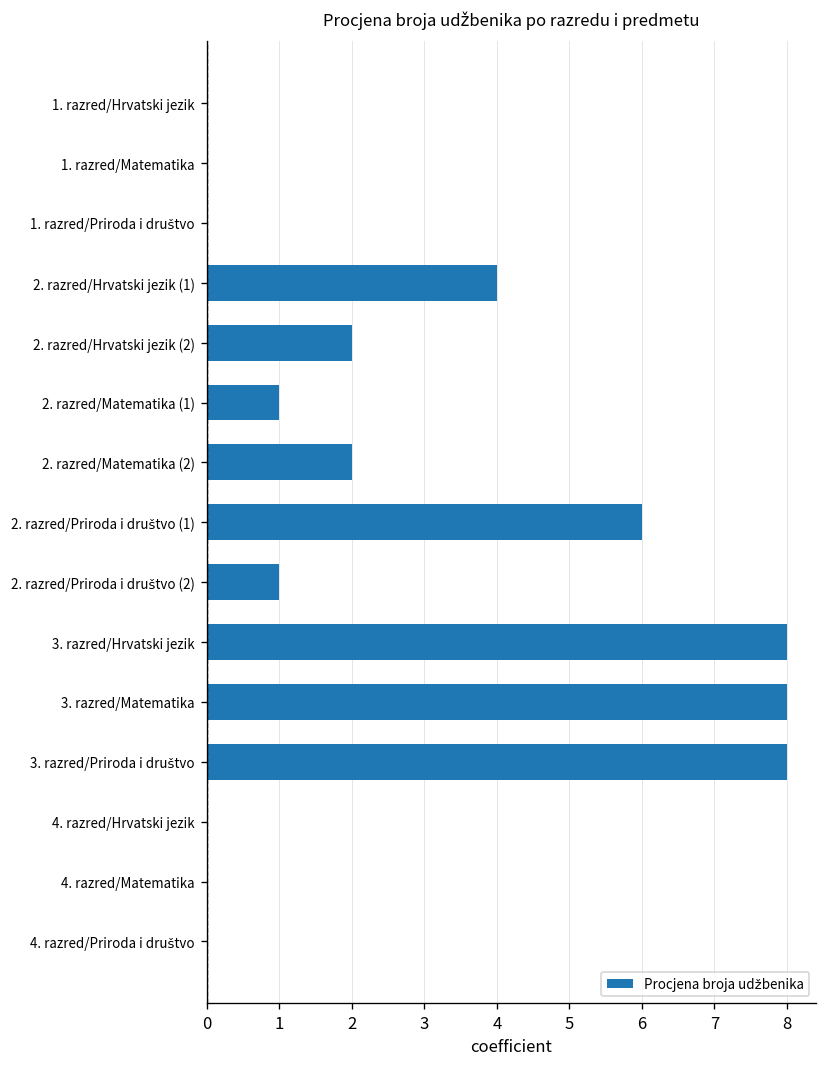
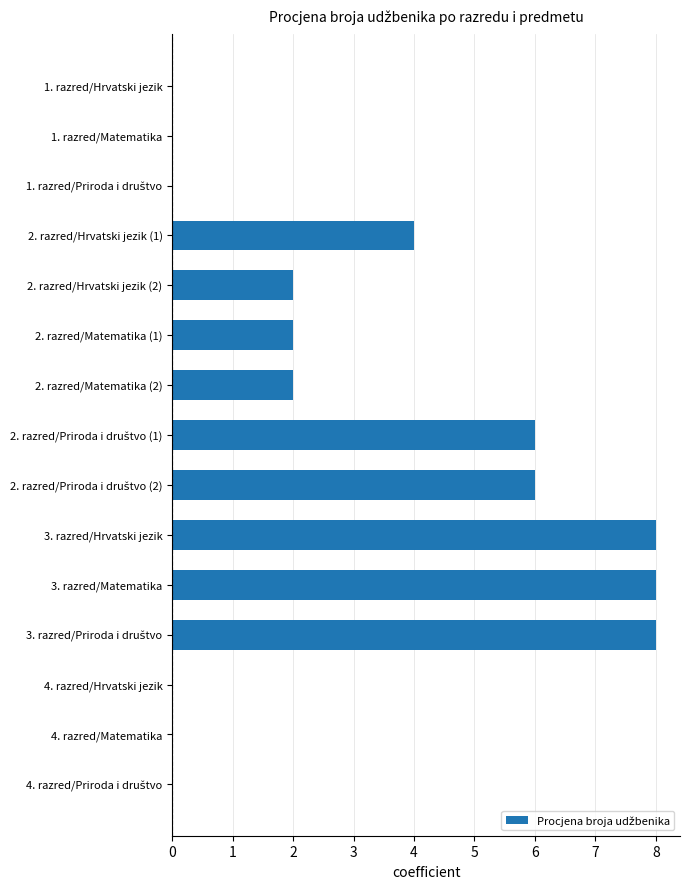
  {
    "1. razred/Hrvatski jezik": 0.0,
    "1. razred/Matematika": 0.0,
    "1. razred/Priroda i društvo": 0.0,
    "2. razred/Hrvatski jezik (1)": 4.0,
    "2. razred/Hrvatski jezik (2)": 2.0,
-   "2. razred/Matematika (1)": 1.0,
+   "2. razred/Matematika (1)": 2.0,
    "2. razred/Matematika (2)": 2.0,
    "2. razred/Priroda i društvo (1)": 6.0,
-   "2. razred/Priroda i društvo (2)": 1.0,
+   "2. razred/Priroda i društvo (2)": 6.0,
    "3. razred/Hrvatski jezik": 8.0,
    "3. razred/Matematika": 8.0,
    "3. razred/Priroda i društvo": 8.0,
    "4. razred/Hrvatski jezik": 0.0,
    "4. razred/Matematika": 0.0,
    "4. razred/Priroda i društvo": 0.0
  }
